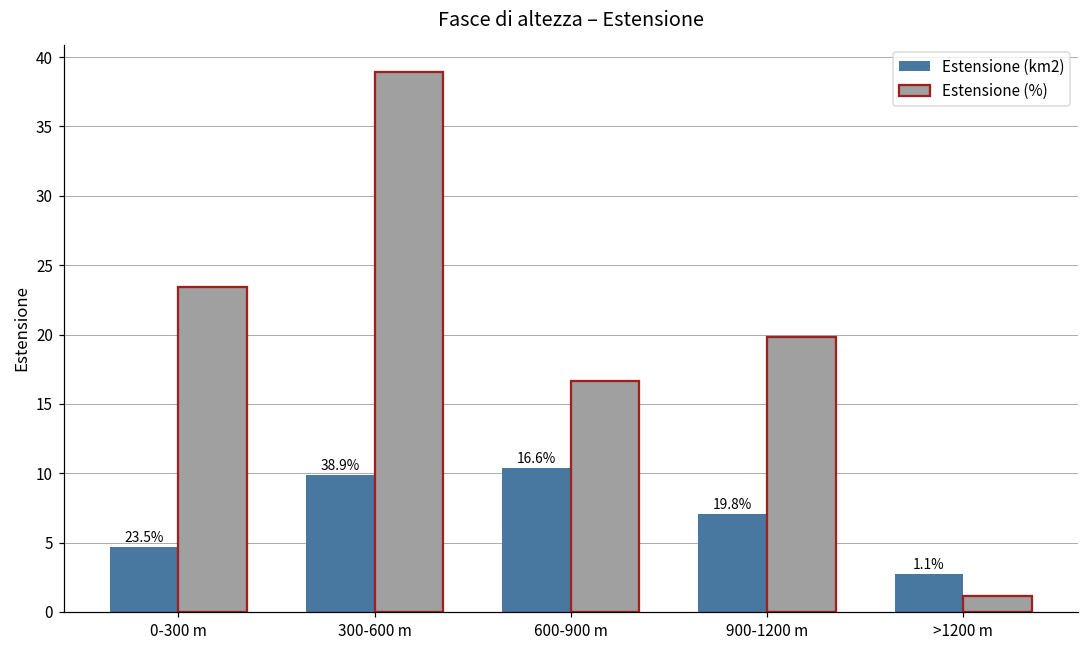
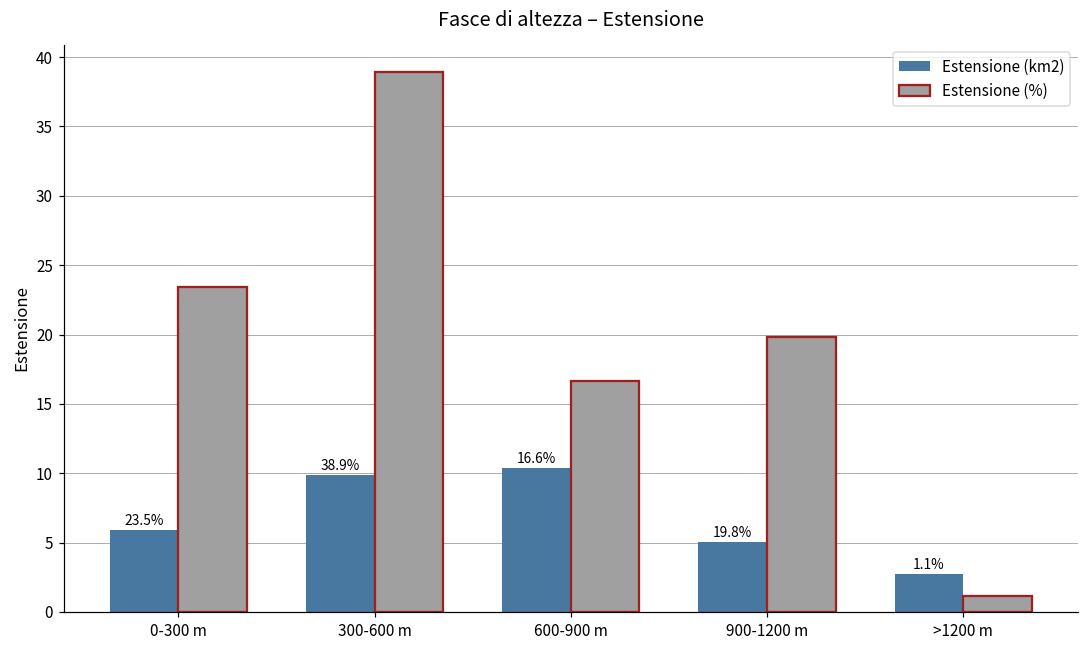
  {
    "Estensione (km2)": {
-     "0-300 m": 4.7,
-     "900-1200 m": 7.1
+     "0-300 m": 5.9,
+     "900-1200 m": 5.0
    },
    "Estensione (%)": {
      "0-300 m": 23.5,
      "300-600 m": 38.9,
      "600-900 m": 16.6,
      "900-1200 m": 19.8,
      ">1200 m": 1.1
    }
  }
